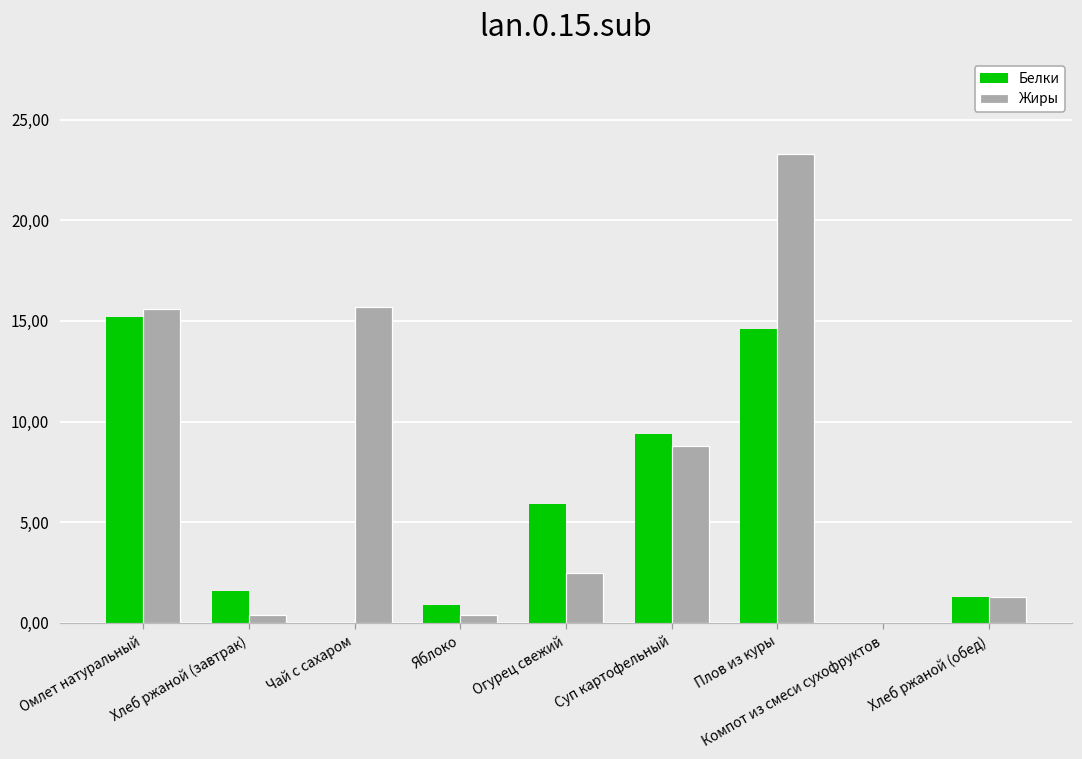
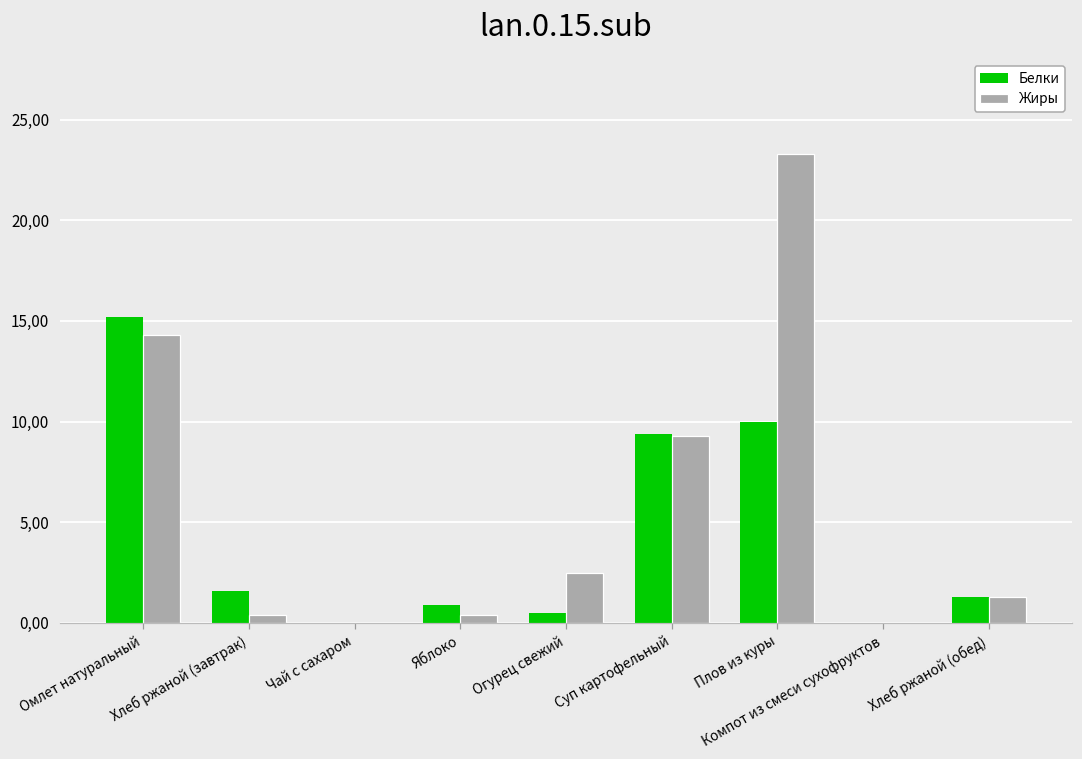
  {
    "Белки": {
      "Омлет натуральный": 1520,
      "Хлеб ржаной (завтрак)": 160,
      "Чай с сахаром": 0,
      "Яблоко": 90,
-     "Огурец свежий": 590,
+     "Огурец свежий": 50,
      "Суп картофельный": 940,
-     "Плов из куры": 1460,
+     "Плов из куры": 1000,
      "Компот из смеси сухофруктов": 0,
      "Хлеб ржаной (обед)": 130
    },
    "Жиры": {
-     "Омлет натуральный": 1560,
+     "Омлет натуральный": 1430,
      "Хлеб ржаной (завтрак)": 40,
-     "Чай с сахаром": 1570,
+     "Чай с сахаром": 0,
      "Яблоко": 40,
      "Огурец свежий": 250,
-     "Суп картофельный": 880,
+     "Суп картофельный": 930,
      "Плов из куры": 2330,
      "Компот из смеси сухофруктов": 0,
      "Хлеб ржаной (обед)": 130
    }
  }
